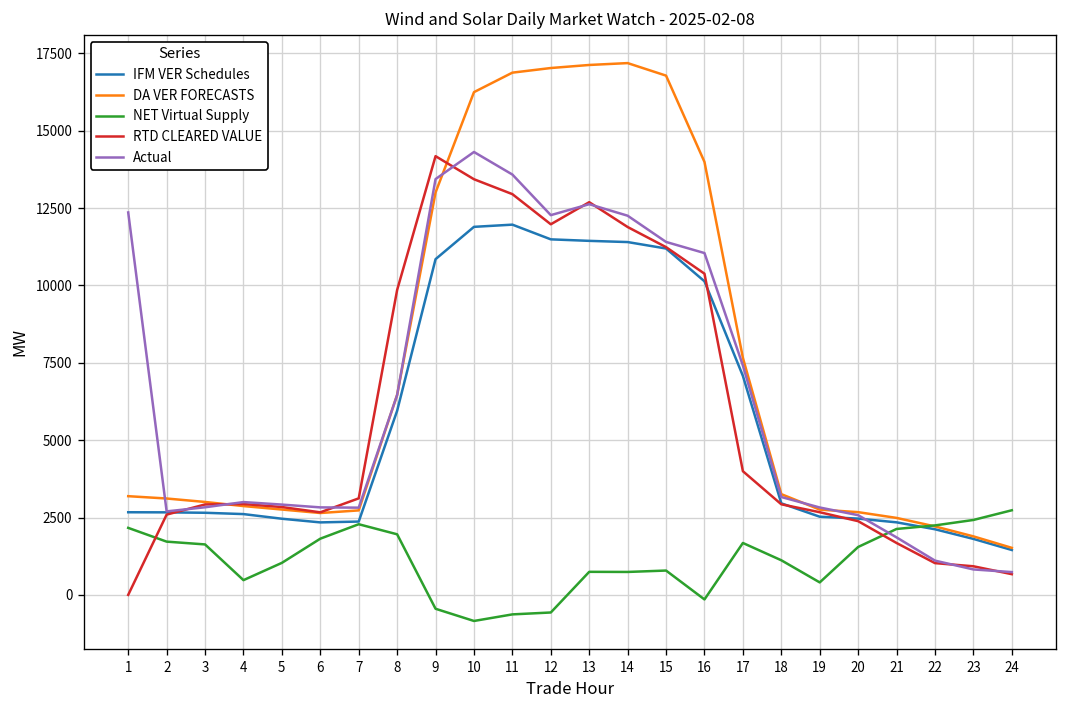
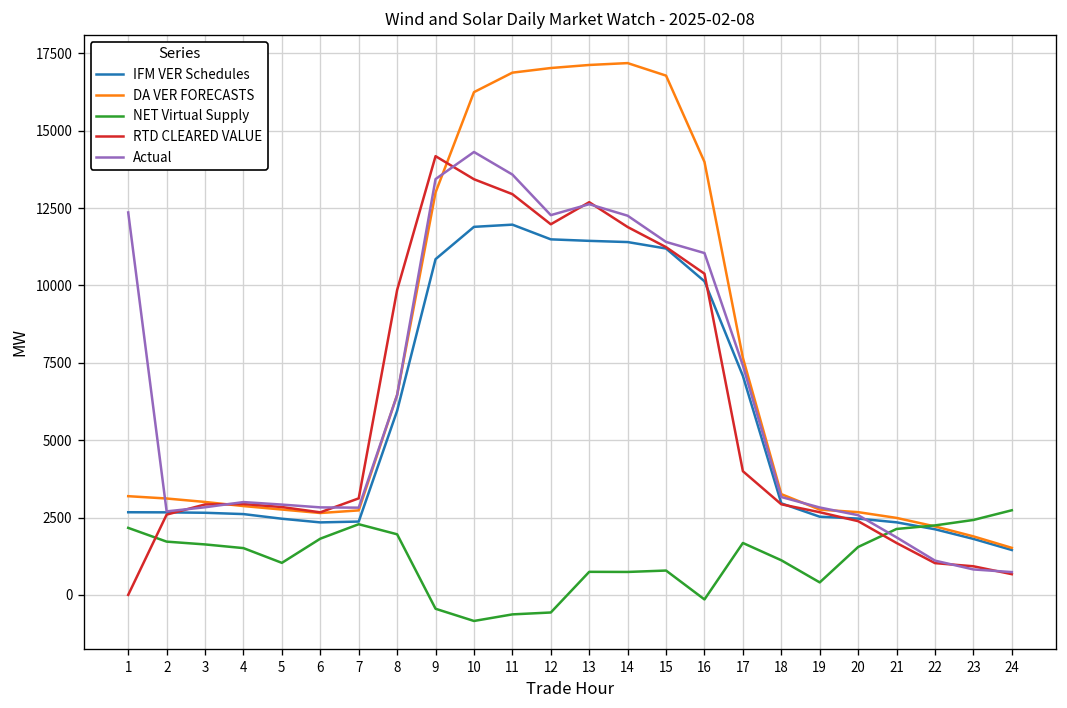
  {
    "IFM VER Schedules": {
      "1": 2700,
      "3": 2700,
      "4": 2600,
      "5": 2500,
      "6": 2300,
      "8": 5900,
      "9": 10800,
      "10": 11900,
      "11": 12000,
      "12": 11500,
      "13": 11400,
      "14": 11400,
      "16": 10100,
      "17": 7100,
      "19": 2500,
      "21": 2300
    },
    "DA VER FORECASTS": {
      "1": 3200,
      "2": 3100,
      "9": 13000,
      "10": 16200,
      "11": 16900,
      "12": 17000,
      "13": 17100,
      "14": 17200,
      "15": 16800,
      "16": 14000,
      "17": 7700,
      "21": 2500
    },
    "NET Virtual Supply": {
      "1": 2200,
      "2": 1700,
      "3": 1600,
-     "4": 500,
+     "4": 1500,
      "5": 1000,
      "6": 1800,
      "8": 2000,
      "9": -400,
      "10": -800,
      "11": -600,
      "12": -600,
      "13": 700,
      "14": 700,
      "15": 800,
      "16": -100,
      "17": 1700,
      "18": 1100,
      "19": 400,
      "20": 1500,
      "21": 2100,
      "23": 2400,
      "24": 2700
    },
    "RTD CLEARED VALUE": {
      "1": 0,
      "7": 3100,
      "8": 9900,
      "9": 14200,
      "10": 13400,
      "11": 12900,
      "12": 12000,
      "14": 11900,
      "16": 10400,
      "17": 4000,
      "21": 1700,
      "23": 900
    },
    "Actual": {
      "1": 12400,
      "6": 2800,
      "9": 13400,
      "10": 14300,
      "11": 13600,
      "12": 12300,
      "14": 12300,
      "15": 11400,
      "16": 11000,
      "17": 7400,
      "21": 1900,
      "23": 800
    }
  }
